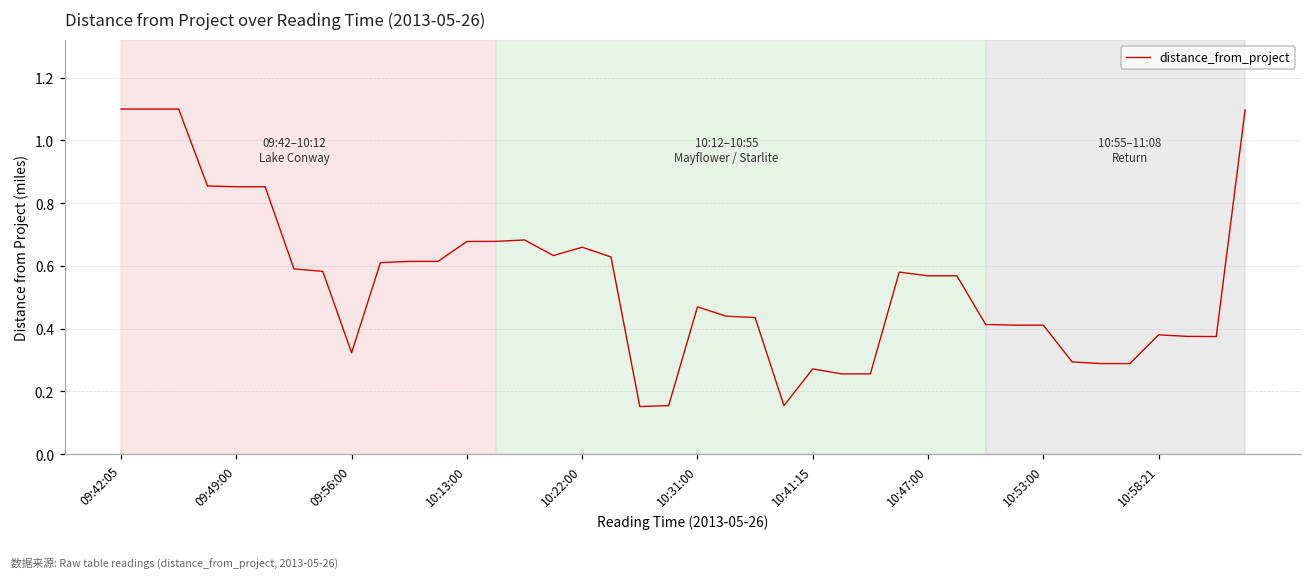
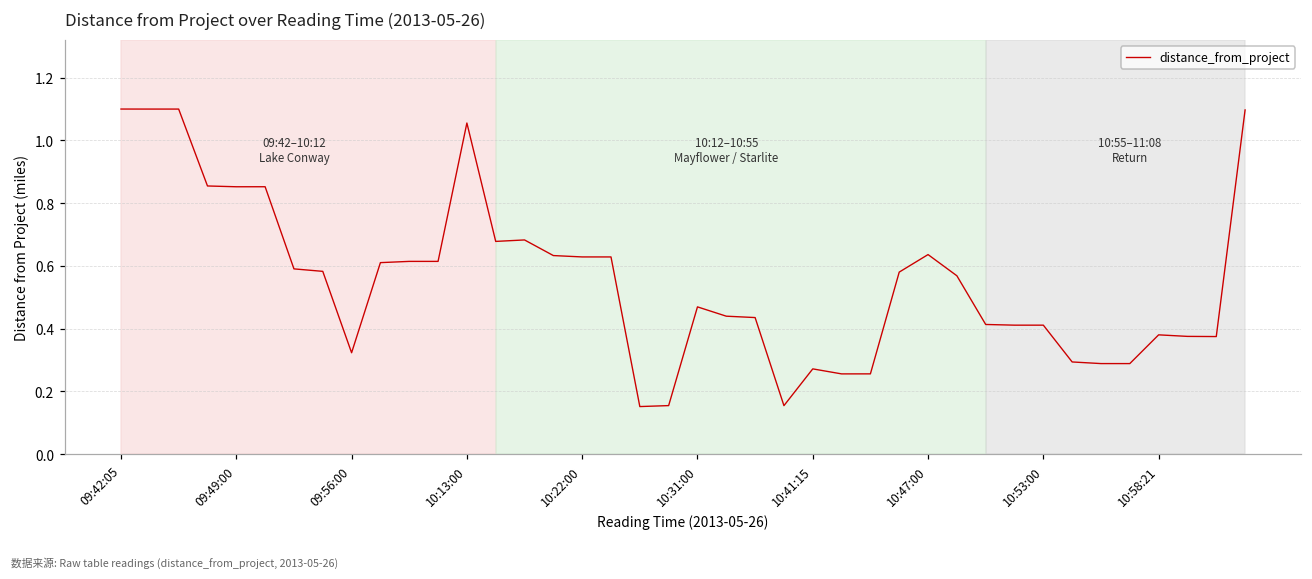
  {
    "09:42:05": 1.10,
    "09:49:00": 0.85,
    "09:56:00": 0.32,
-   "10:13:00": 0.68,
-   "10:22:00": 0.66,
+   "10:13:00": 1.06,
+   "10:22:00": 0.63,
    "10:31:00": 0.47,
    "10:41:15": 0.27,
-   "10:47:00": 0.57,
+   "10:47:00": 0.64,
    "10:53:00": 0.41,
    "10:58:21": 0.38
  }
